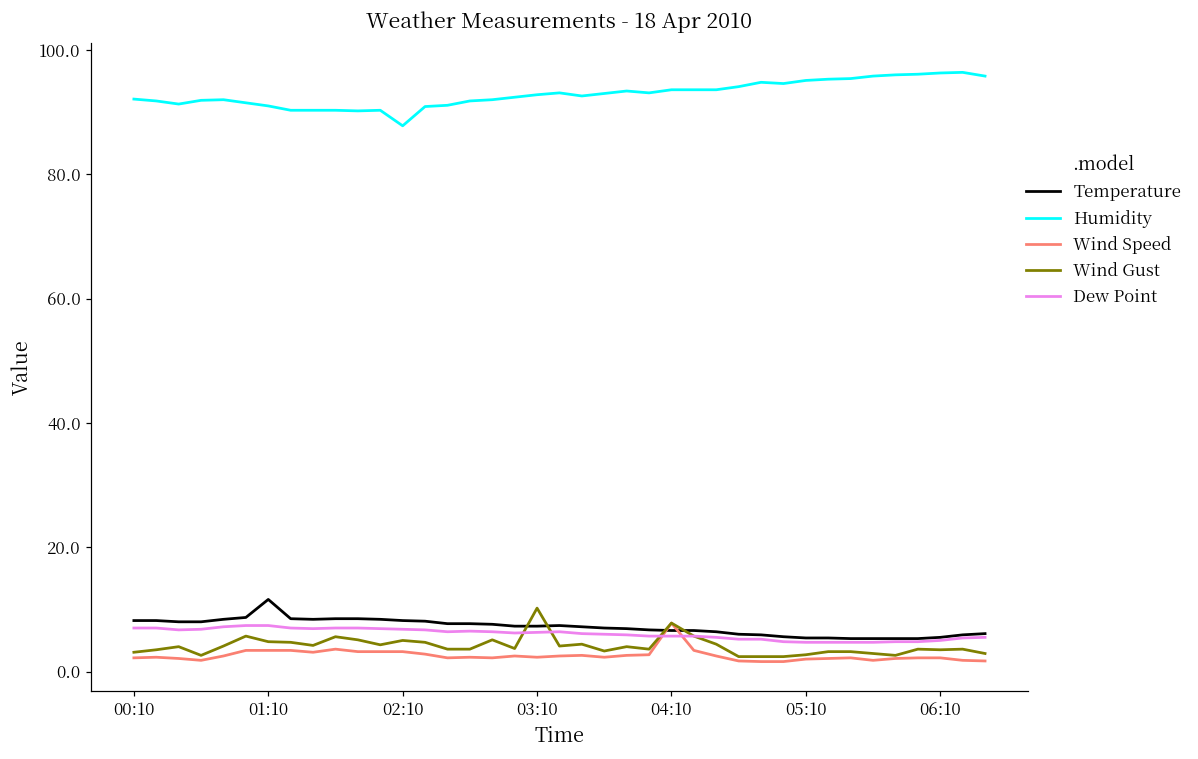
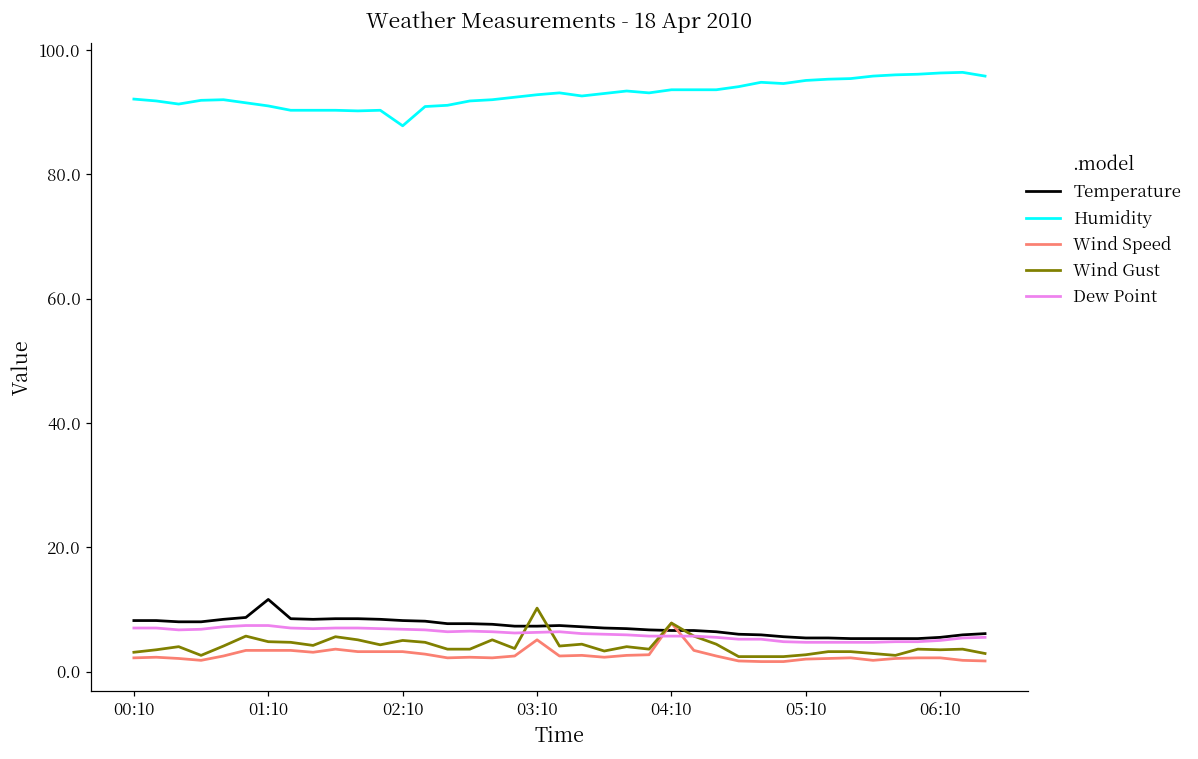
  {
    "Temperature": {
      "00:10": 8,
      "01:10": 12,
      "02:10": 8,
      "03:10": 7,
      "04:10": 7,
      "05:10": 5,
      "06:10": 6
    },
    "Humidity": {
      "00:10": 92,
      "01:10": 91,
      "02:10": 88,
      "03:10": 93,
      "04:10": 94,
      "05:10": 95,
      "06:10": 96
    },
    "Wind Speed": {
      "00:10": 2,
      "01:10": 3,
      "02:10": 3,
-     "03:10": 2,
+     "03:10": 5,
      "05:10": 2,
      "06:10": 2
    },
    "Wind Gust": {
      "00:10": 3,
      "01:10": 5,
      "02:10": 5,
      "03:10": 10,
      "05:10": 3,
      "06:10": 4
    },
    "Dew Point": {
      "00:10": 7,
      "01:10": 7,
      "02:10": 7,
      "03:10": 6,
      "04:10": 6,
      "05:10": 5,
      "06:10": 5
    }
  }
